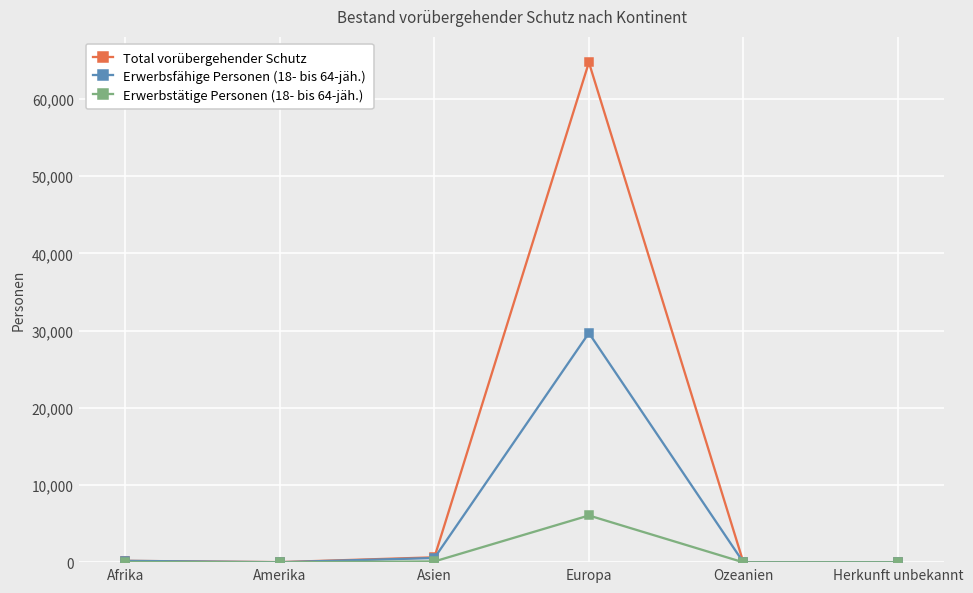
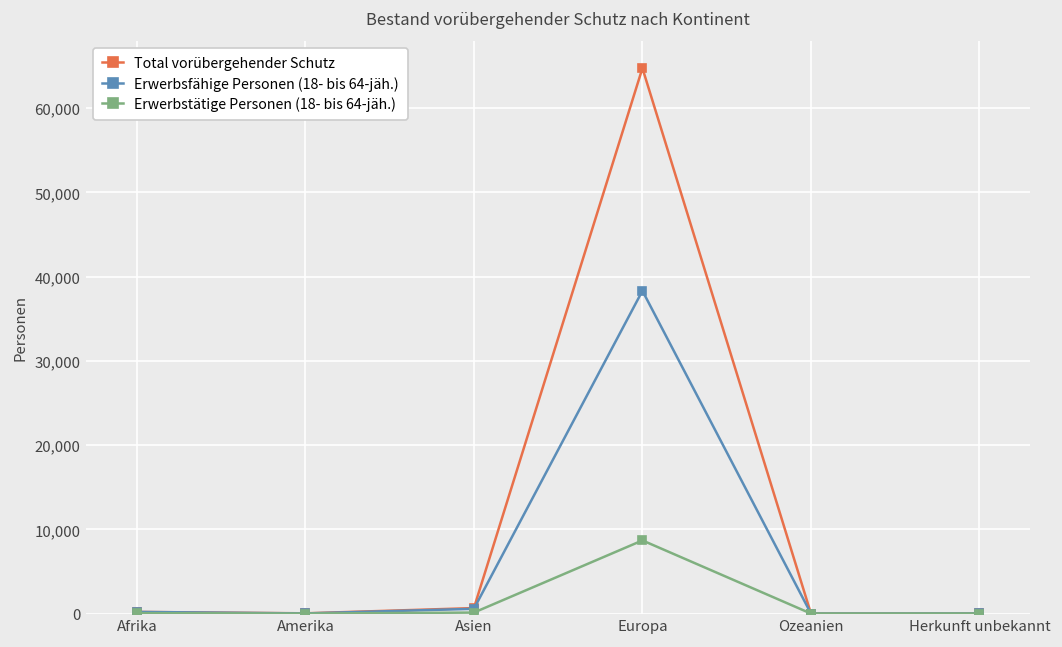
  {
    "Total vorübergehender Schutz": {
      "Europa": "65,000"
    },
    "Erwerbsfähige Personen (18- bis 64-jäh.)": {
-     "Europa": "30,000"
+     "Europa": "38,000"
    },
    "Erwerbstätige Personen (18- bis 64-jäh.)": {
      "Asien": "0",
-     "Europa": "6,000"
+     "Europa": "9,000"
    }
  }
